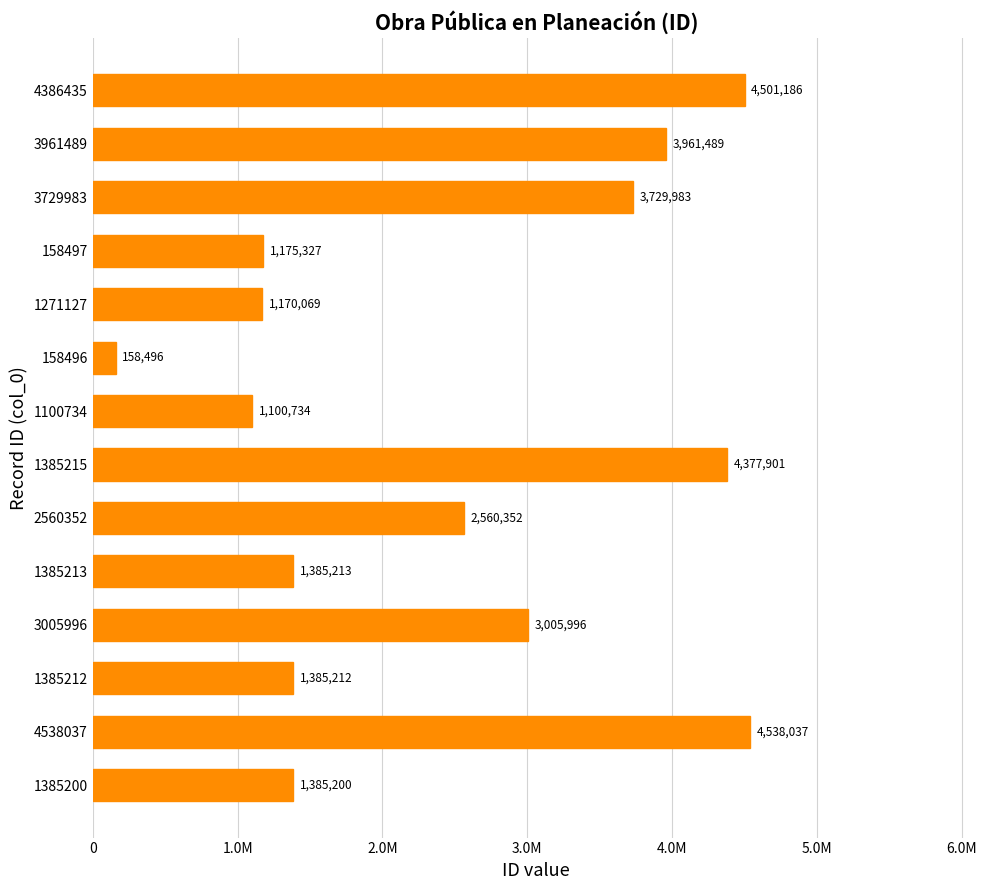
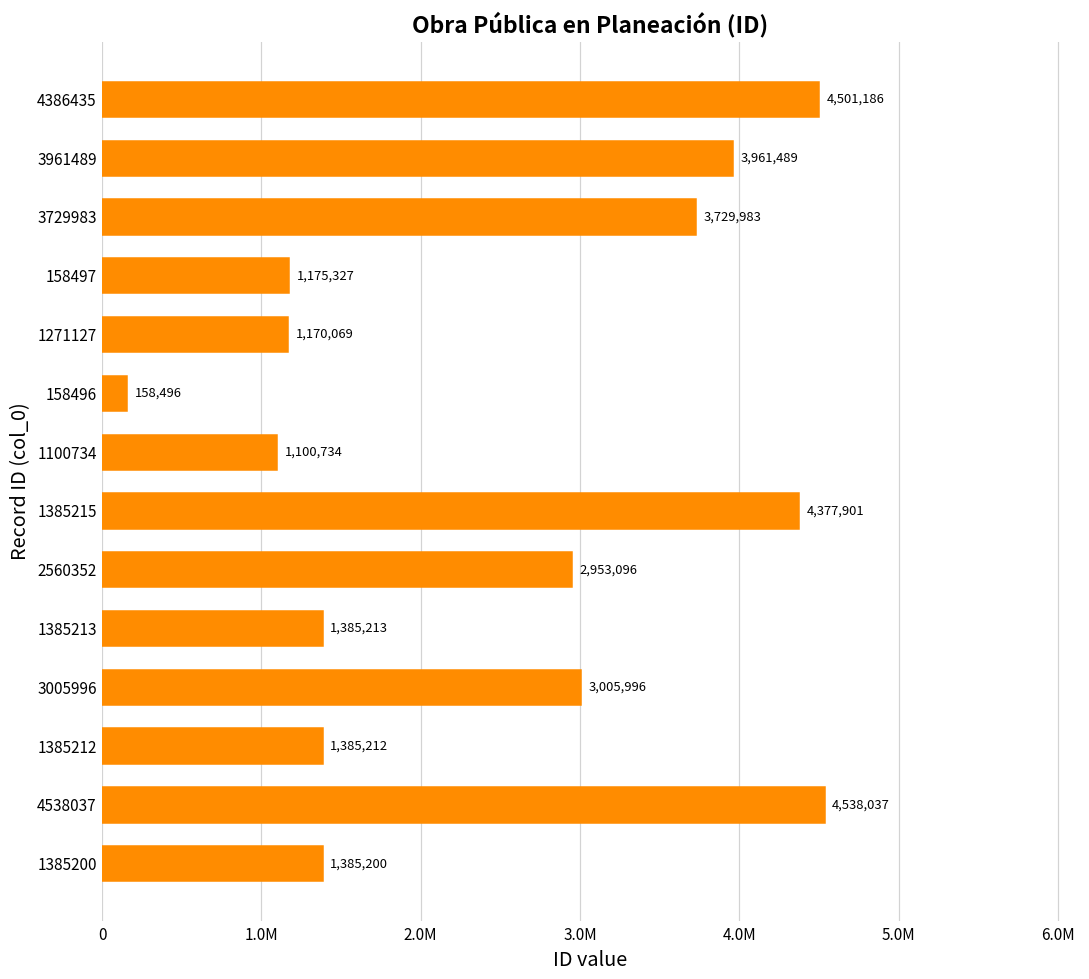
  {
    "4386435": "4,501,186",
    "3961489": "3,961,489",
    "3729983": "3,729,983",
    "158497": "1,175,327",
    "1271127": "1,170,069",
    "158496": "158,496",
    "1100734": "1,100,734",
    "1385215": "4,377,901",
-   "2560352": "2,560,352",
+   "2560352": "2,953,096",
    "1385213": "1,385,213",
    "3005996": "3,005,996",
    "1385212": "1,385,212",
    "4538037": "4,538,037",
    "1385200": "1,385,200"
  }
